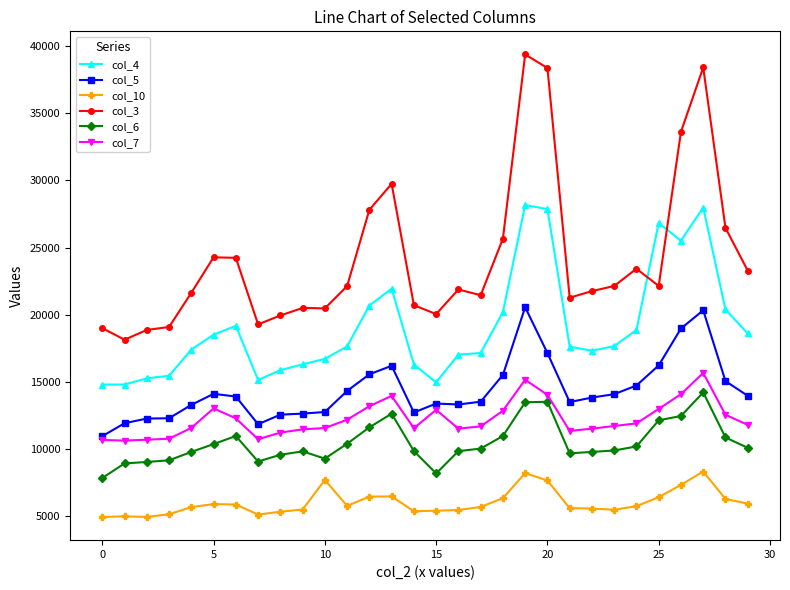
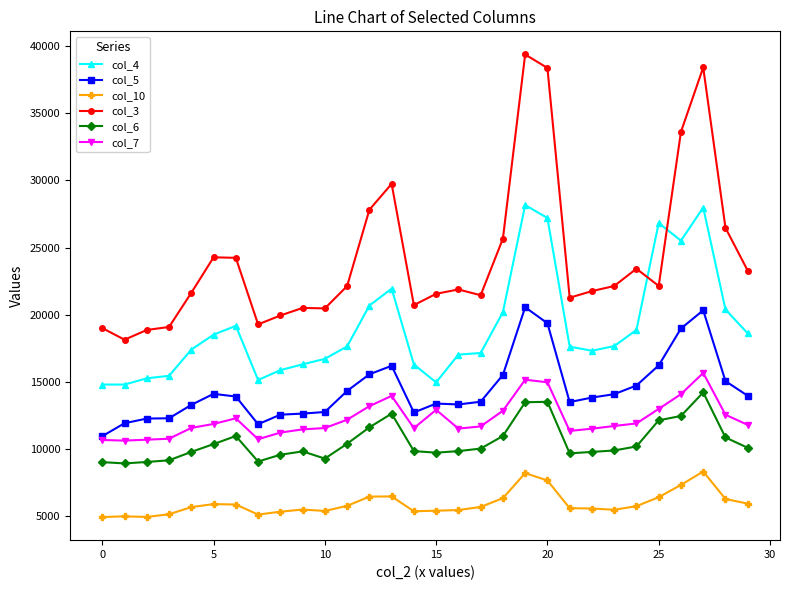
  {
    "col_4": {
      "0": 14800,
      "5": 18500,
      "10": 16700,
      "15": 15000,
-     "20": 27900,
+     "20": 27200,
      "25": 26800
    },
    "col_5": {
      "0": 11000,
      "5": 14100,
      "10": 12800,
      "15": 13400,
-     "20": 17200,
+     "20": 19400,
      "25": 16200
    },
    "col_10": {
      "0": 5000,
      "5": 5900,
-     "10": 7700,
+     "10": 5400,
      "15": 5400,
      "20": 7700,
      "25": 6400
    },
    "col_3": {
      "0": 19000,
      "5": 24300,
      "10": 20500,
-     "15": 20000,
+     "15": 21600,
      "20": 38400,
      "25": 22100
    },
    "col_6": {
-     "0": 7900,
+     "0": 9000,
      "5": 10400,
      "10": 9300,
-     "15": 8200,
+     "15": 9700,
      "20": 13500,
      "25": 12200
    },
    "col_7": {
      "0": 10700,
-     "5": 13000,
+     "5": 11900,
      "10": 11600,
      "15": 12900,
-     "20": 14000,
+     "20": 15000,
      "25": 13000
    }
  }
